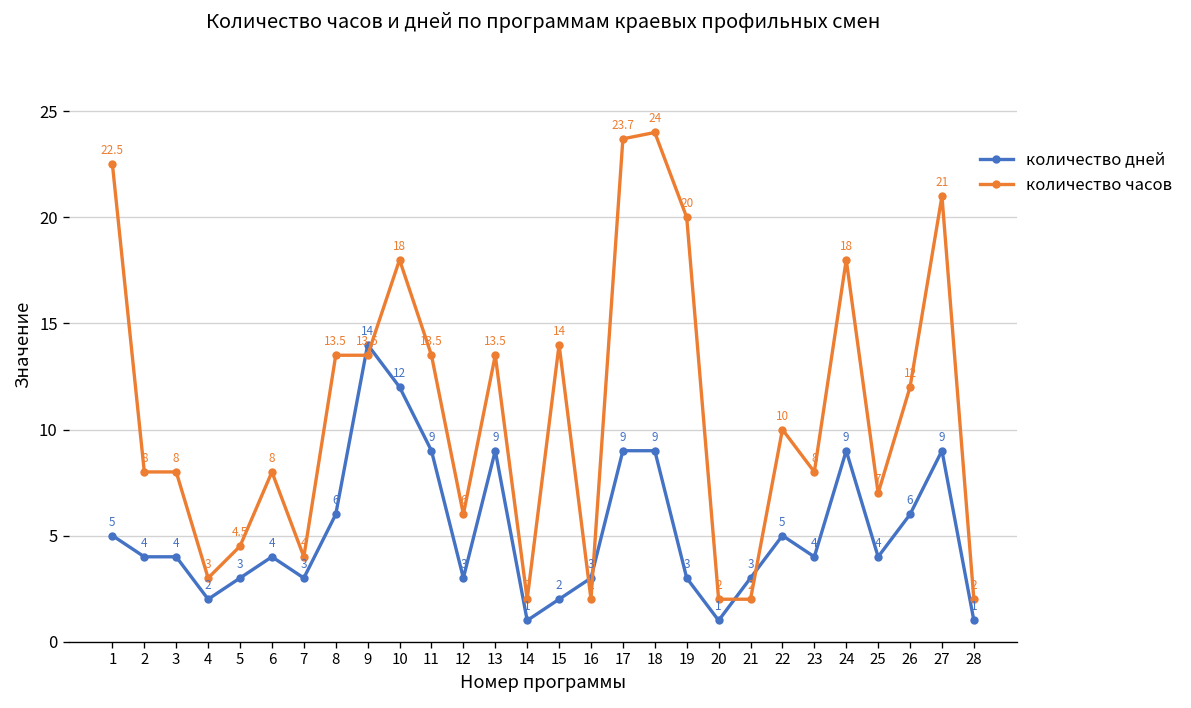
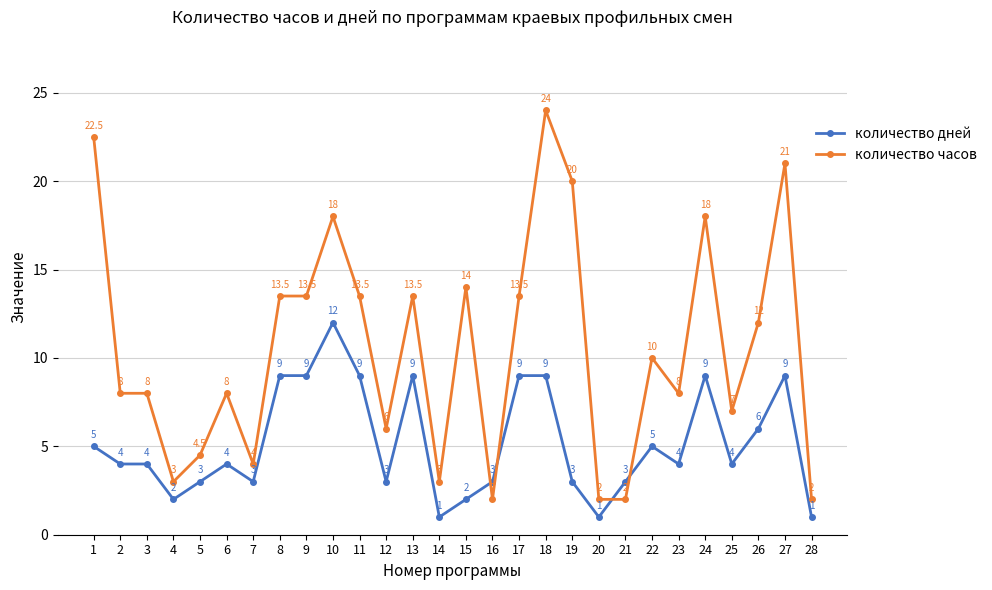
  {
    "количество дней": {
      "1": 5,
      "2": 4,
      "3": 4,
      "5": 3,
      "6": 4,
-     "8": 6,
-     "9": 14,
+     "8": 9,
+     "9": 9,
      "10": 12,
      "11": 9,
      "13": 9,
      "15": 2,
      "16": 3,
      "17": 9,
      "18": 9,
      "19": 3,
      "21": 3,
      "22": 5,
      "23": 4,
      "24": 9,
      "25": 4,
      "26": 6,
      "27": 9
    },
    "количество часов": {
      "1": 22.5,
      "2": 8,
      "3": 8,
      "4": 3,
      "5": 4.5,
      "6": 8,
      "7": 4,
      "8": 13.5,
      "10": 18,
      "11": 13.5,
      "13": 13.5,
-     "14": 2,
+     "14": 3,
      "15": 14,
-     "17": 23.7,
+     "17": 13.5,
      "18": 24,
      "19": 20,
      "20": 2,
      "22": 10,
      "23": 8,
      "24": 18,
      "26": 12,
      "27": 21,
      "28": 2
    }
  }
